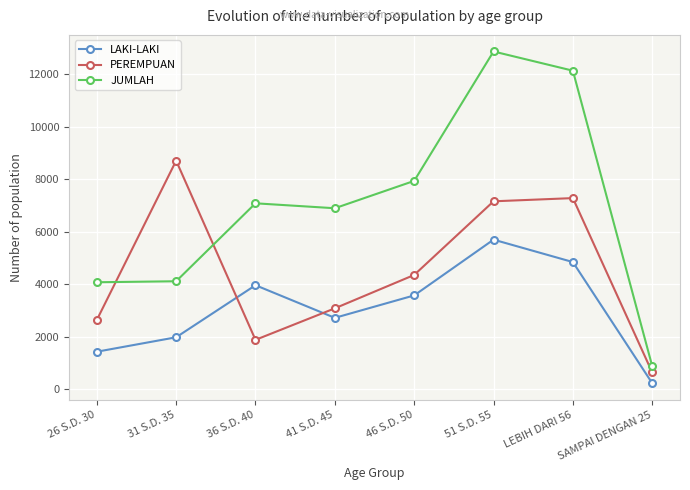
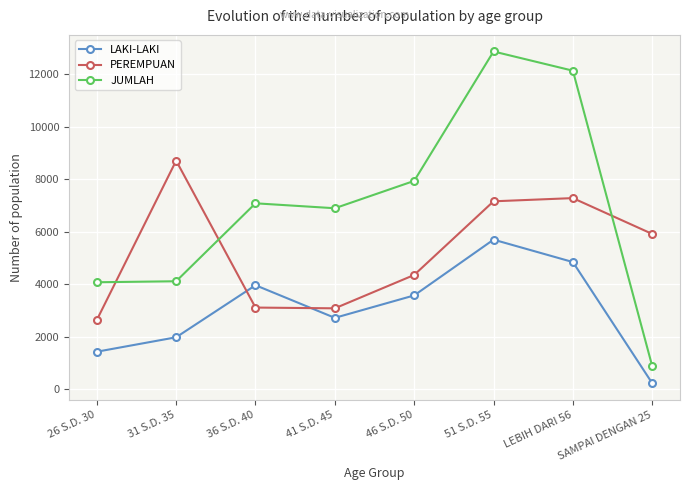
  {
    "LAKI-LAKI": {
      "26 S.D. 30": 1400,
      "31 S.D. 35": 2000,
      "36 S.D. 40": 4000,
      "41 S.D. 45": 2700,
      "46 S.D. 50": 3600,
      "51 S.D. 55": 5700,
      "LEBIH DARI 56": 4900,
      "SAMPAI DENGAN 25": 200
    },
    "PEREMPUAN": {
      "26 S.D. 30": 2600,
      "31 S.D. 35": 8700,
-     "36 S.D. 40": 1900,
+     "36 S.D. 40": 3100,
      "41 S.D. 45": 3100,
      "46 S.D. 50": 4400,
      "51 S.D. 55": 7200,
      "LEBIH DARI 56": 7300,
-     "SAMPAI DENGAN 25": 600
+     "SAMPAI DENGAN 25": 5900
    },
    "JUMLAH": {
      "26 S.D. 30": 4100,
      "31 S.D. 35": 4100,
      "36 S.D. 40": 7100,
      "41 S.D. 45": 6900,
      "46 S.D. 50": 7900,
      "51 S.D. 55": 12900,
      "LEBIH DARI 56": 12100,
      "SAMPAI DENGAN 25": 900
    }
  }
